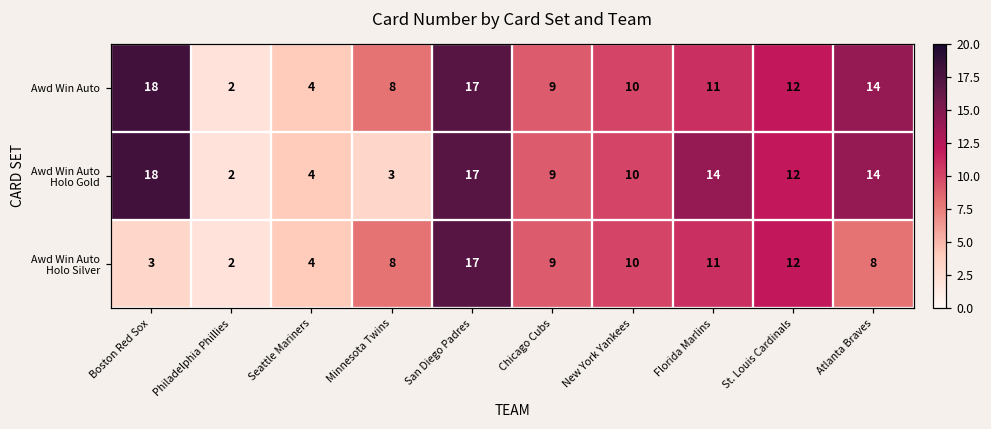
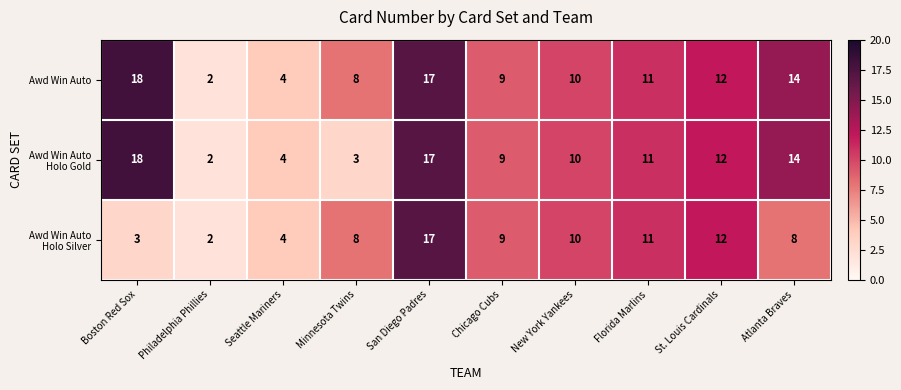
  {
    "Awd Win Auto": {
      "Boston Red Sox": 18,
      "Philadelphia Phillies": 2,
      "Seattle Mariners": 4,
      "Minnesota Twins": 8,
      "San Diego Padres": 17,
      "Chicago Cubs": 9,
      "New York Yankees": 10,
      "Florida Marlins": 11,
      "St. Louis Cardinals": 12,
      "Atlanta Braves": 14
    },
    "Awd Win Auto Holo Gold": {
      "Boston Red Sox": 18,
      "Philadelphia Phillies": 2,
      "Seattle Mariners": 4,
      "Minnesota Twins": 3,
      "San Diego Padres": 17,
      "Chicago Cubs": 9,
      "New York Yankees": 10,
-     "Florida Marlins": 14,
+     "Florida Marlins": 11,
      "St. Louis Cardinals": 12,
      "Atlanta Braves": 14
    },
    "Awd Win Auto Holo Silver": {
      "Boston Red Sox": 3,
      "Philadelphia Phillies": 2,
      "Seattle Mariners": 4,
      "Minnesota Twins": 8,
      "San Diego Padres": 17,
      "Chicago Cubs": 9,
      "New York Yankees": 10,
      "Florida Marlins": 11,
      "St. Louis Cardinals": 12,
      "Atlanta Braves": 8
    }
  }
